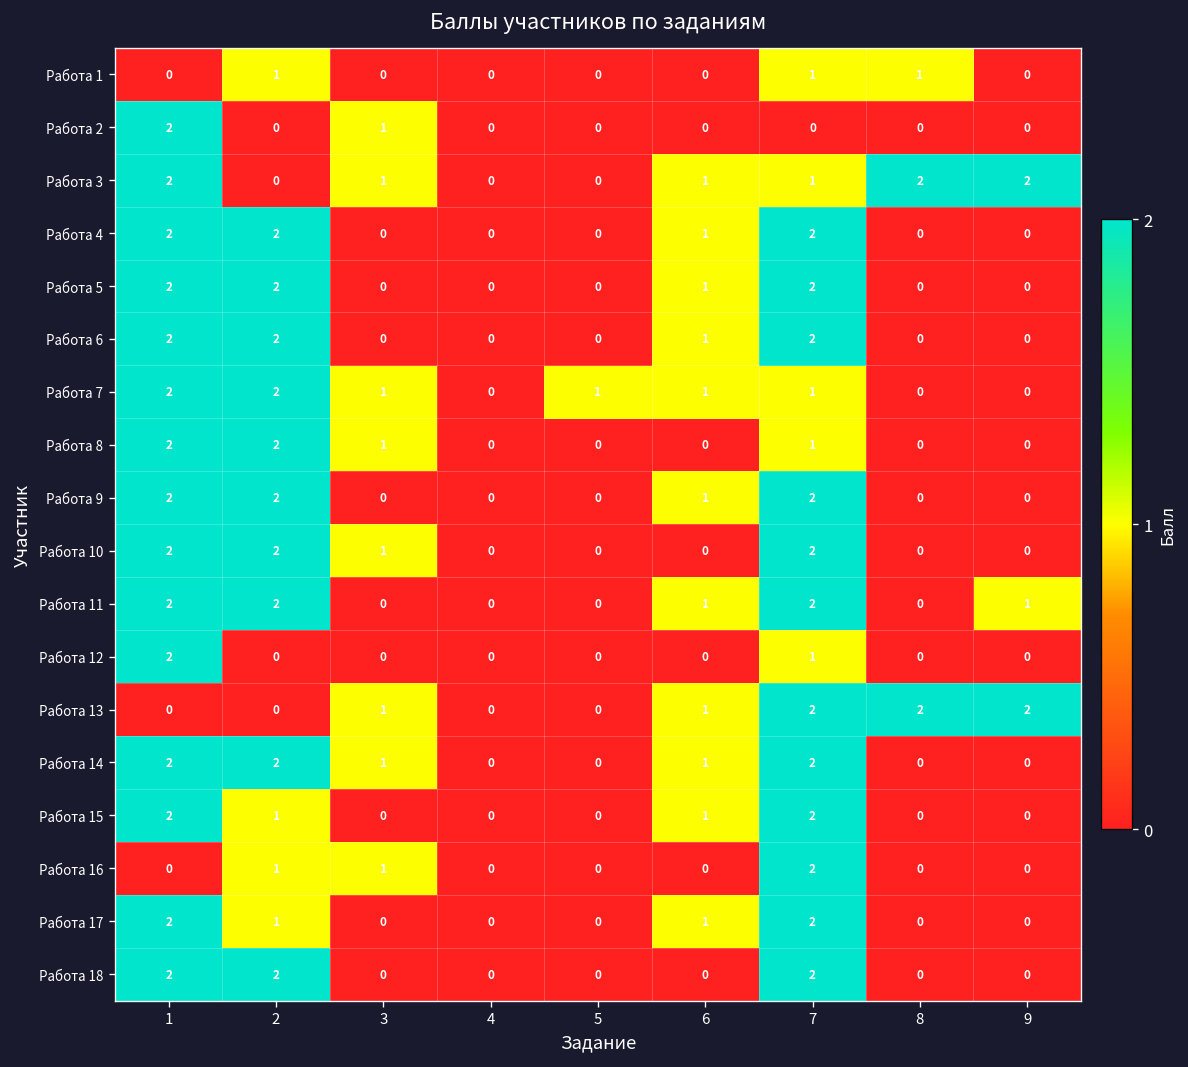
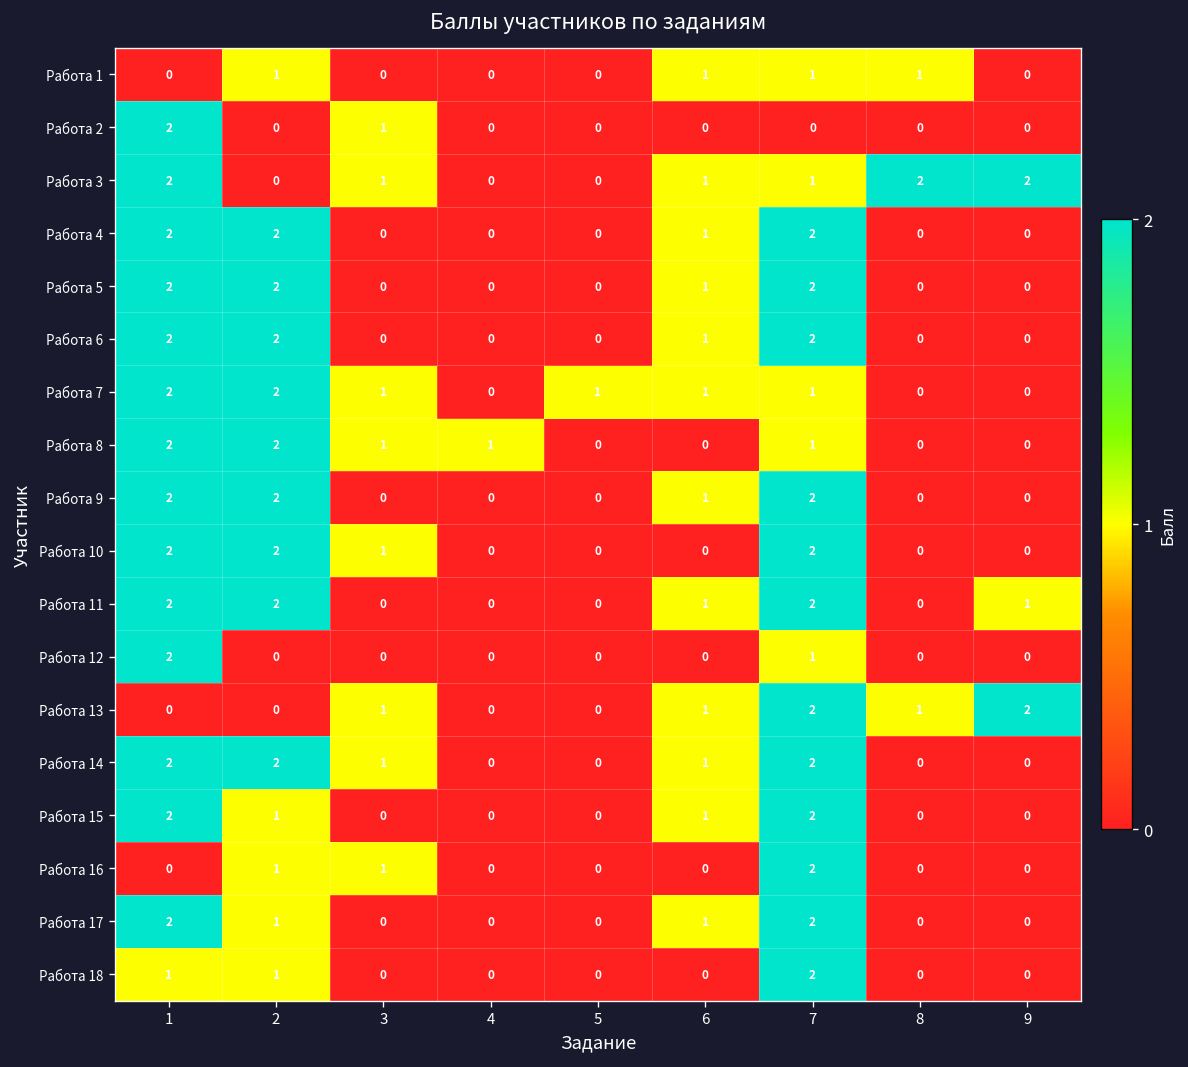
  {
    "Работа 1": {
      "1": 0,
      "2": 1,
      "3": 0,
      "4": 0,
      "5": 0,
-     "6": 0,
+     "6": 1,
      "7": 1,
      "8": 1,
      "9": 0
    },
    "Работа 2": {
      "1": 2,
      "2": 0,
      "3": 1,
      "4": 0,
      "5": 0,
      "6": 0,
      "7": 0,
      "8": 0,
      "9": 0
    },
    "Работа 3": {
      "1": 2,
      "2": 0,
      "3": 1,
      "4": 0,
      "5": 0,
      "6": 1,
      "7": 1,
      "8": 2,
      "9": 2
    },
    "Работа 4": {
      "1": 2,
      "2": 2,
      "3": 0,
      "4": 0,
      "5": 0,
      "6": 1,
      "7": 2,
      "8": 0,
      "9": 0
    },
    "Работа 5": {
      "1": 2,
      "2": 2,
      "3": 0,
      "4": 0,
      "5": 0,
      "6": 1,
      "7": 2,
      "8": 0,
      "9": 0
    },
    "Работа 6": {
      "1": 2,
      "2": 2,
      "3": 0,
      "4": 0,
      "5": 0,
      "6": 1,
      "7": 2,
      "8": 0,
      "9": 0
    },
    "Работа 7": {
      "1": 2,
      "2": 2,
      "3": 1,
      "4": 0,
      "5": 1,
      "6": 1,
      "7": 1,
      "8": 0,
      "9": 0
    },
    "Работа 8": {
      "1": 2,
      "2": 2,
      "3": 1,
-     "4": 0,
+     "4": 1,
      "5": 0,
      "6": 0,
      "7": 1,
      "8": 0,
      "9": 0
    },
    "Работа 9": {
      "1": 2,
      "2": 2,
      "3": 0,
      "4": 0,
      "5": 0,
      "6": 1,
      "7": 2,
      "8": 0,
      "9": 0
    },
    "Работа 10": {
      "1": 2,
      "2": 2,
      "3": 1,
      "4": 0,
      "5": 0,
      "6": 0,
      "7": 2,
      "8": 0,
      "9": 0
    },
    "Работа 11": {
      "1": 2,
      "2": 2,
      "3": 0,
      "4": 0,
      "5": 0,
      "6": 1,
      "7": 2,
      "8": 0,
      "9": 1
    },
    "Работа 12": {
      "1": 2,
      "2": 0,
      "3": 0,
      "4": 0,
      "5": 0,
      "6": 0,
      "7": 1,
      "8": 0,
      "9": 0
    },
    "Работа 13": {
      "1": 0,
      "2": 0,
      "3": 1,
      "4": 0,
      "5": 0,
      "6": 1,
      "7": 2,
-     "8": 2,
+     "8": 1,
      "9": 2
    },
    "Работа 14": {
      "1": 2,
      "2": 2,
      "3": 1,
      "4": 0,
      "5": 0,
      "6": 1,
      "7": 2,
      "8": 0,
      "9": 0
    },
    "Работа 15": {
      "1": 2,
      "2": 1,
      "3": 0,
      "4": 0,
      "5": 0,
      "6": 1,
      "7": 2,
      "8": 0,
      "9": 0
    },
    "Работа 16": {
      "1": 0,
      "2": 1,
      "3": 1,
      "4": 0,
      "5": 0,
      "6": 0,
      "7": 2,
      "8": 0,
      "9": 0
    },
    "Работа 17": {
      "1": 2,
      "2": 1,
      "3": 0,
      "4": 0,
      "5": 0,
      "6": 1,
      "7": 2,
      "8": 0,
      "9": 0
    },
    "Работа 18": {
-     "1": 2,
-     "2": 2,
+     "1": 1,
+     "2": 1,
      "3": 0,
      "4": 0,
      "5": 0,
      "6": 0,
      "7": 2,
      "8": 0,
      "9": 0
    }
  }
